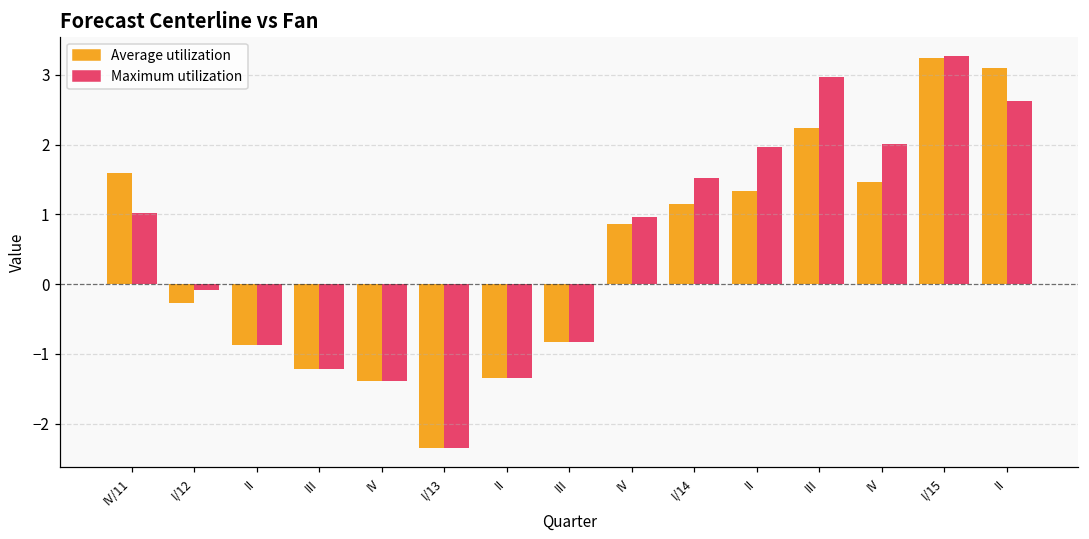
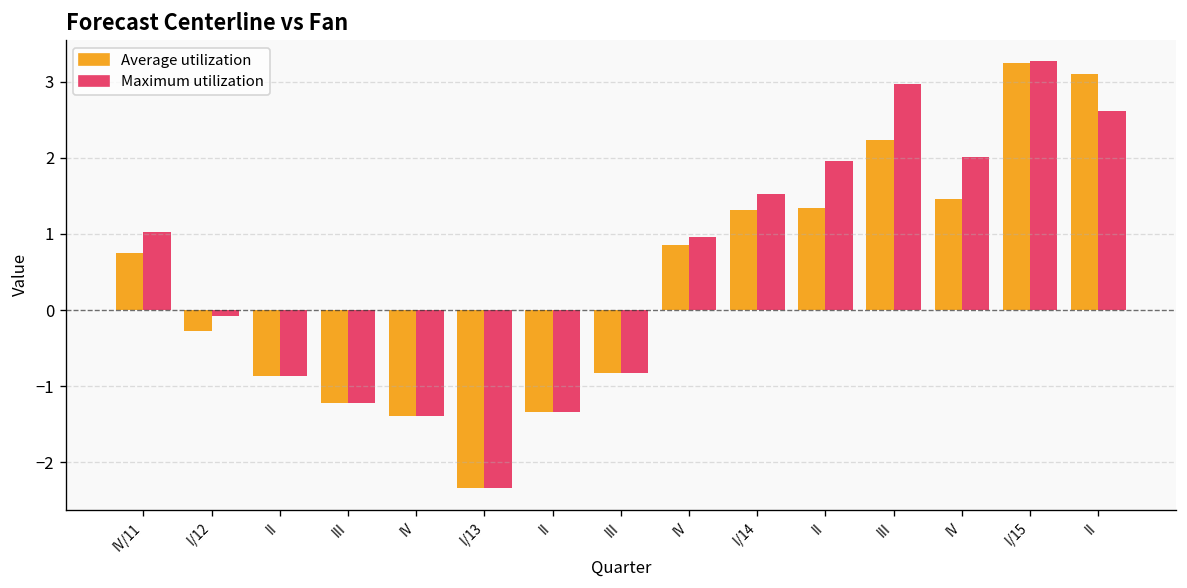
  {
    "Average utilization": {
-     "IV/11": 1.6,
+     "IV/11": 0.8,
      "I/12": -0.3,
      "I/13": -2.3,
-     "I/14": 1.1,
+     "I/14": 1.3,
      "I/15": 3.2
    },
    "Maximum utilization": {
      "IV/11": 1.0,
      "I/12": -0.1,
      "I/13": -2.3,
      "I/14": 1.5,
      "I/15": 3.3
    }
  }
